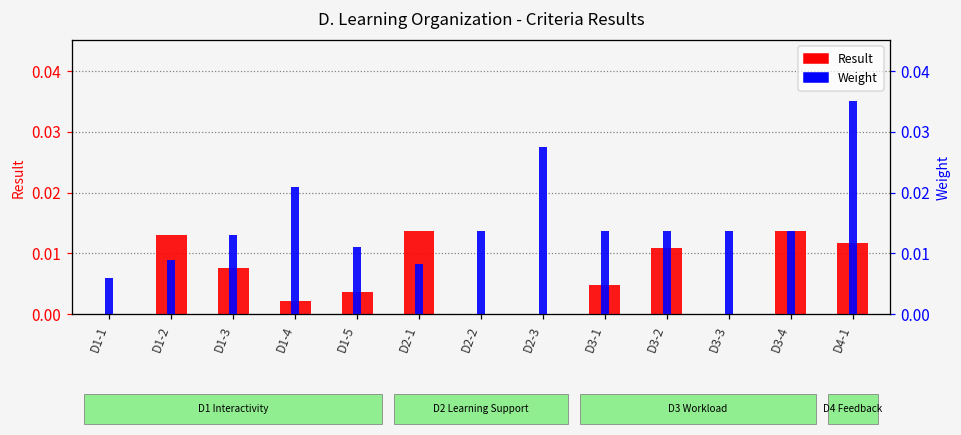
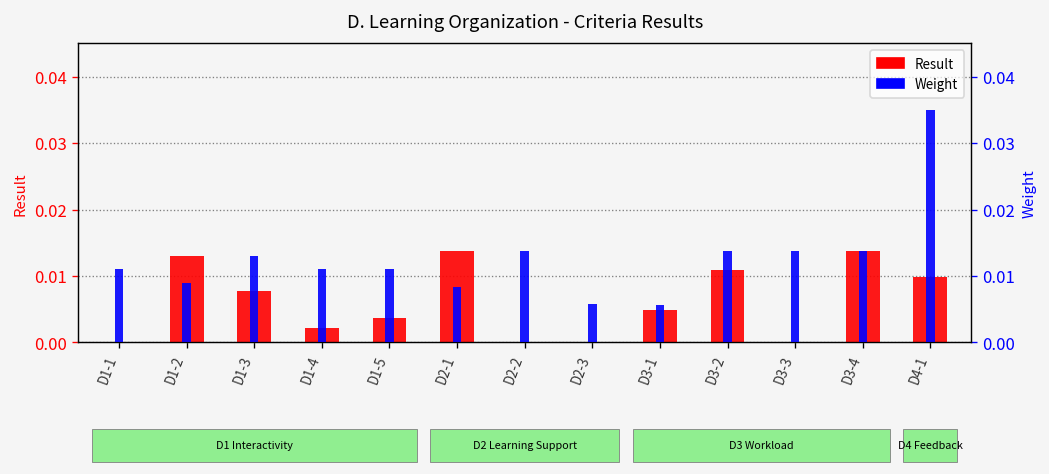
  {
    "Result": {
      "D1-1": 0.000,
      "D1-2": 0.013,
      "D1-3": 0.008,
      "D1-4": 0.002,
      "D1-5": 0.004,
      "D2-1": 0.014,
      "D2-2": 0.000,
      "D2-3": 0.000,
      "D3-1": 0.005,
      "D3-2": 0.011,
      "D3-3": 0.000,
      "D3-4": 0.014,
-     "D4-1": 0.012
+     "D4-1": 0.010
    },
    "Weight": {
-     "D1-1": 0.006,
+     "D1-1": 0.011,
      "D1-2": 0.009,
      "D1-3": 0.013,
-     "D1-4": 0.021,
+     "D1-4": 0.011,
      "D1-5": 0.011,
      "D2-1": 0.008,
      "D2-2": 0.014,
-     "D2-3": 0.028,
-     "D3-1": 0.014,
+     "D2-3": 0.006,
+     "D3-1": 0.006,
      "D3-2": 0.014,
      "D3-3": 0.014,
      "D3-4": 0.014,
      "D4-1": 0.035
    }
  }
